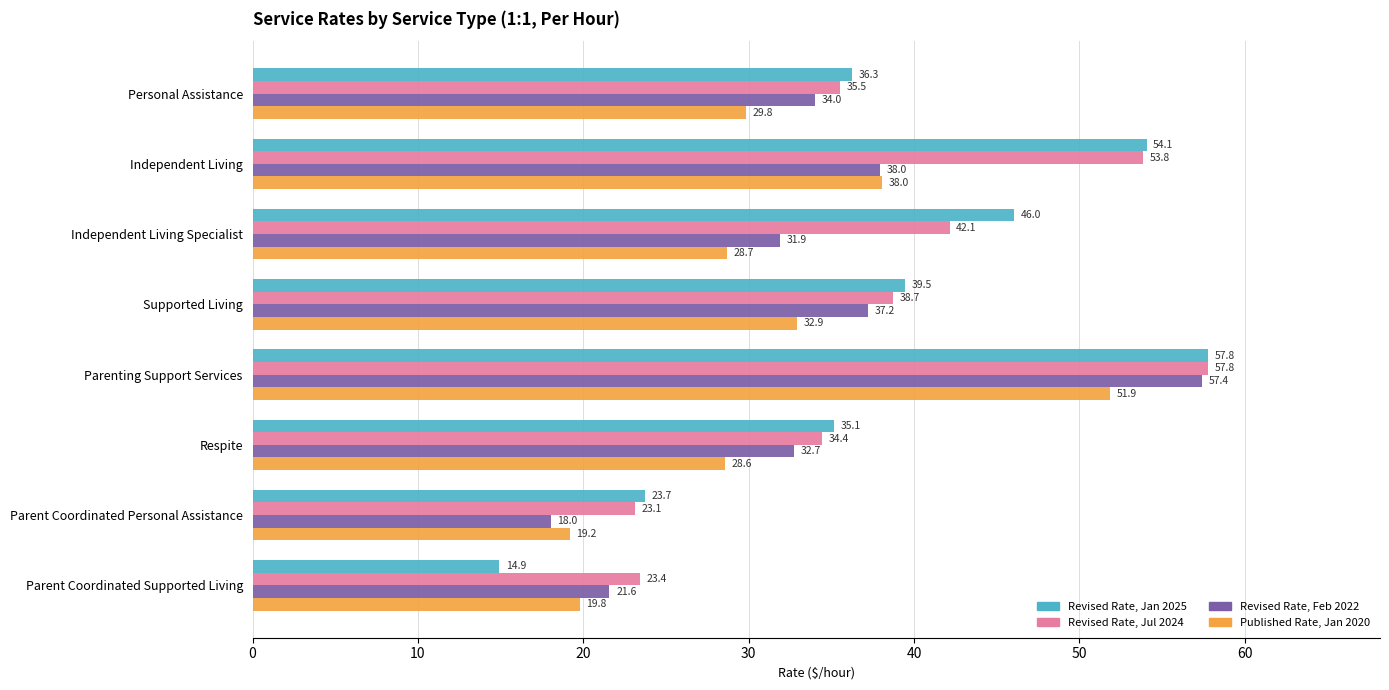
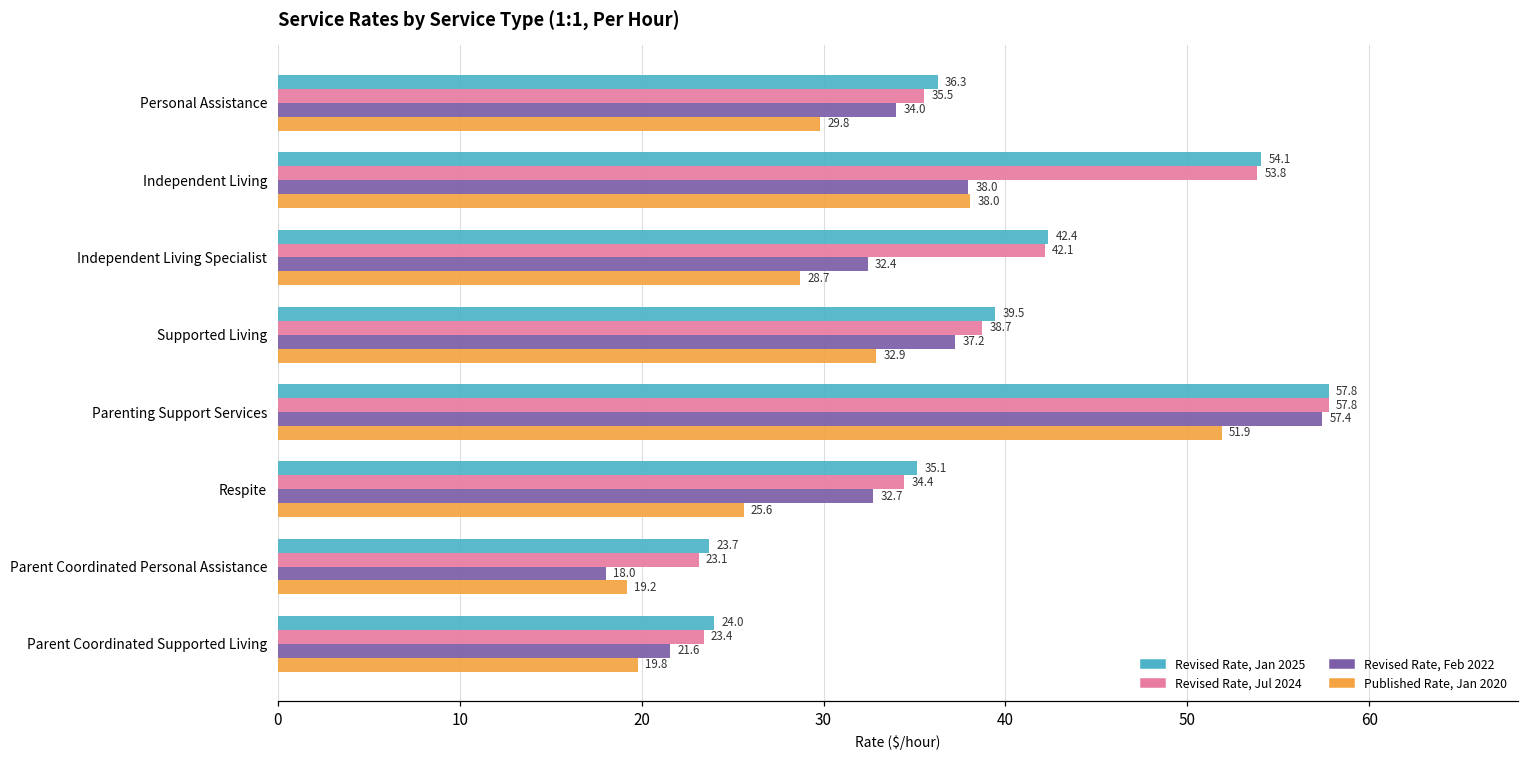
  {
    "Revised Rate, Jan 2025": {
      "Personal Assistance": 36.3,
      "Independent Living": 54.1,
-     "Independent Living Specialist": 46.0,
+     "Independent Living Specialist": 42.4,
      "Supported Living": 39.5,
      "Parenting Support Services": 57.8,
      "Respite": 35.1,
      "Parent Coordinated Personal Assistance": 23.7,
-     "Parent Coordinated Supported Living": 14.9
+     "Parent Coordinated Supported Living": 24.0
    },
    "Revised Rate, Jul 2024": {
      "Personal Assistance": 35.5,
      "Independent Living": 53.8,
      "Independent Living Specialist": 42.1,
      "Supported Living": 38.7,
      "Parenting Support Services": 57.8,
      "Respite": 34.4,
      "Parent Coordinated Personal Assistance": 23.1,
      "Parent Coordinated Supported Living": 23.4
    },
    "Revised Rate, Feb 2022": {
      "Personal Assistance": 34.0,
      "Independent Living": 38.0,
-     "Independent Living Specialist": 31.9,
+     "Independent Living Specialist": 32.4,
      "Supported Living": 37.2,
      "Parenting Support Services": 57.4,
      "Respite": 32.7,
      "Parent Coordinated Personal Assistance": 18.0,
      "Parent Coordinated Supported Living": 21.6
    },
    "Published Rate, Jan 2020": {
      "Personal Assistance": 29.8,
      "Independent Living": 38.0,
      "Independent Living Specialist": 28.7,
      "Supported Living": 32.9,
      "Parenting Support Services": 51.9,
-     "Respite": 28.6,
+     "Respite": 25.6,
      "Parent Coordinated Personal Assistance": 19.2,
      "Parent Coordinated Supported Living": 19.8
    }
  }
